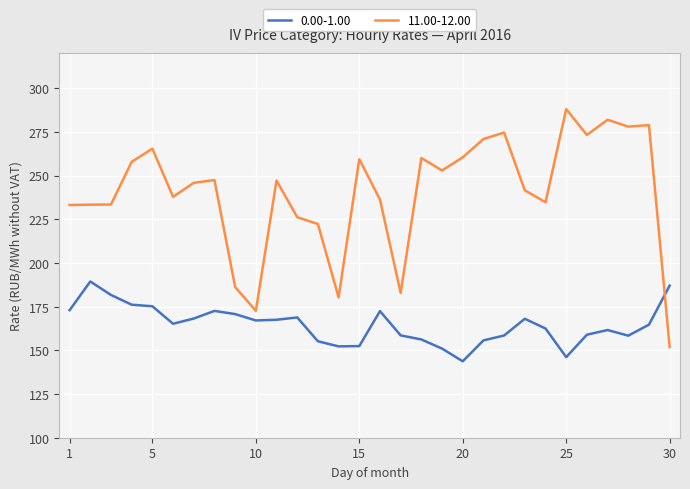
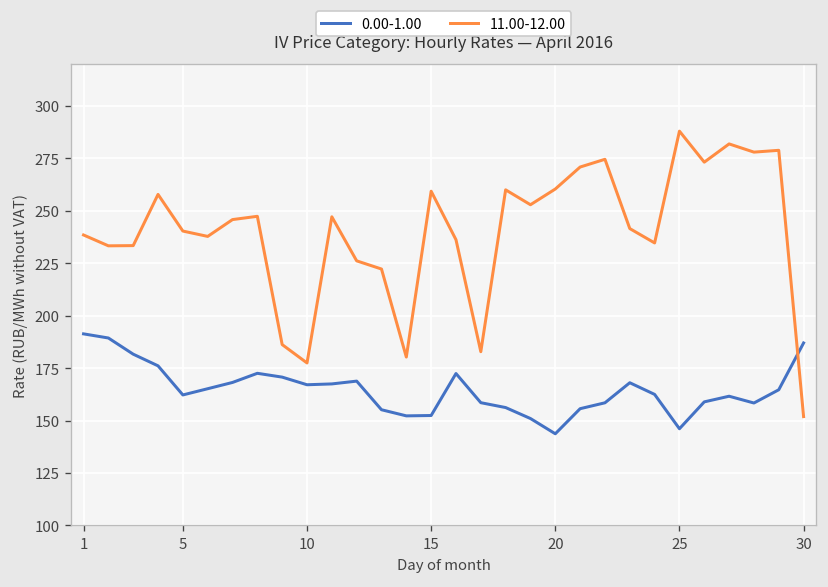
  {
    "0.00-1.00": {
-     "1": 173,
-     "5": 175,
+     "1": 191,
+     "5": 162,
      "10": 167,
      "15": 152,
      "20": 144,
      "25": 146,
      "30": 187
    },
    "11.00-12.00": {
-     "1": 233,
-     "5": 265,
-     "10": 173,
+     "1": 238,
+     "5": 240,
+     "10": 177,
      "15": 259,
      "20": 260,
      "25": 288,
      "30": 152
    }
  }
